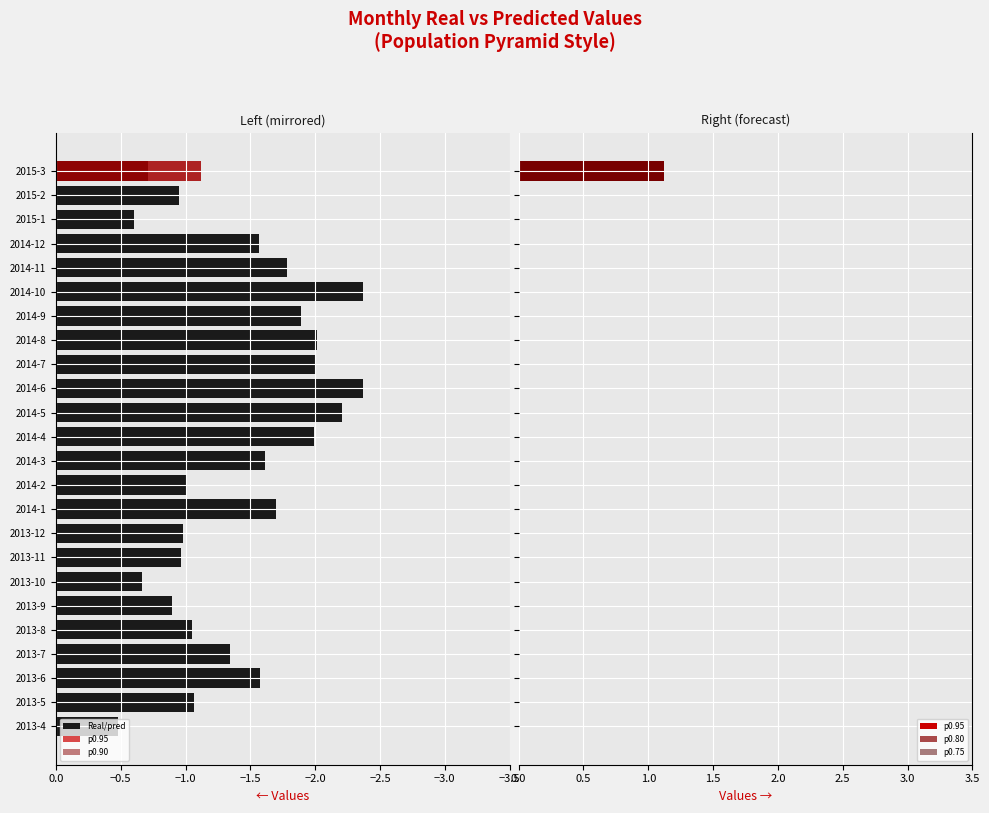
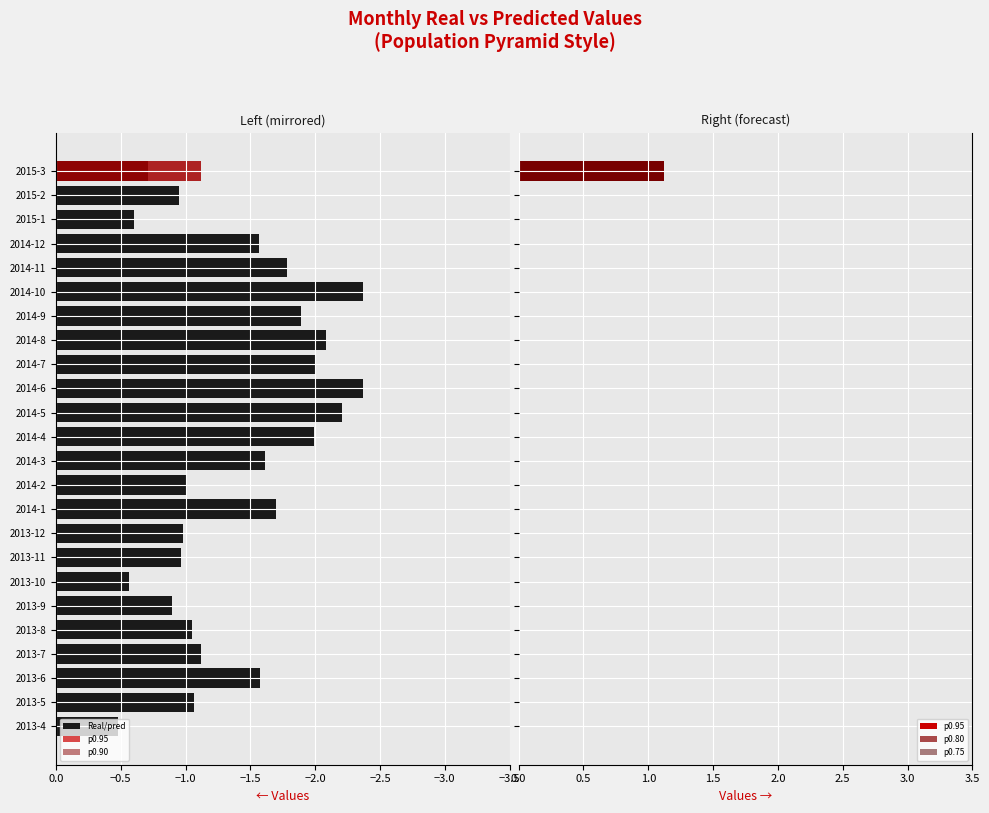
  {
    "Left (mirrored)": {
      "Real/pred": {
        "2015-2": -0.95,
        "2015-1": -0.60,
        "2014-12": -1.56,
        "2014-11": -1.78,
        "2014-10": -2.37,
        "2014-9": -1.89,
-       "2014-8": -2.01,
+       "2014-8": -2.08,
        "2014-7": -2.00,
        "2014-6": -2.37,
        "2014-5": -2.20,
        "2014-4": -1.99,
        "2014-3": -1.61,
        "2014-2": -1.01,
        "2014-1": -1.70,
        "2013-12": -0.98,
        "2013-11": -0.96,
-       "2013-10": -0.67,
+       "2013-10": -0.56,
        "2013-9": -0.89,
        "2013-8": -1.05,
-       "2013-7": -1.34,
+       "2013-7": -1.12,
        "2013-6": -1.57,
        "2013-5": -1.07
      },
      "p0.90": {
        "2015-3": -1.12,
        "2015-2": 0.00,
        "2015-1": 0.00,
        "2014-12": 0.00,
        "2014-11": 0.00,
        "2014-10": 0.00,
        "2014-9": 0.00,
        "2014-8": 0.00,
        "2014-7": 0.00,
        "2014-6": 0.00,
        "2014-5": 0.00,
        "2014-4": 0.00,
        "2014-3": 0.00,
        "2014-2": 0.00,
        "2014-1": 0.00,
        "2013-12": 0.00,
        "2013-11": 0.00,
        "2013-10": 0.00,
        "2013-9": 0.00,
        "2013-8": 0.00,
        "2013-7": 0.00,
        "2013-6": 0.00,
        "2013-5": 0.00,
        "2013-4": 0.00
      }
    }
  }
